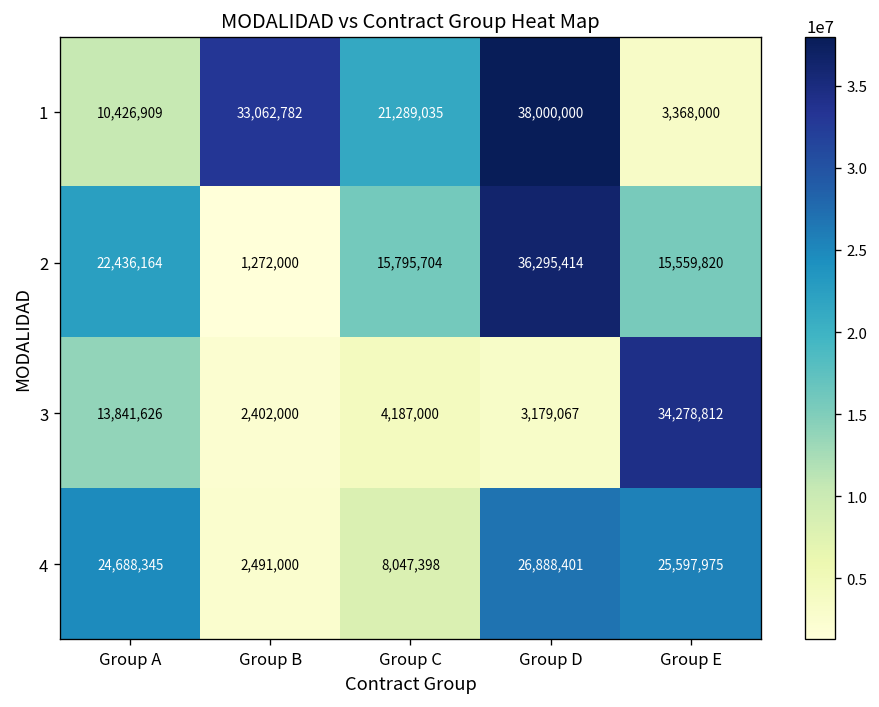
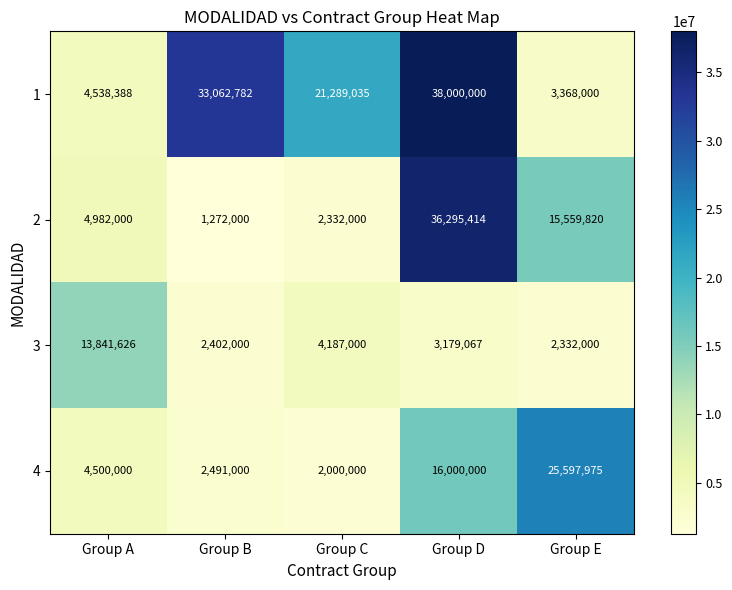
  {
    "1": {
-     "Group A": "10,426,909",
+     "Group A": "4,538,388",
      "Group B": "33,062,782",
      "Group C": "21,289,035",
      "Group D": "38,000,000",
      "Group E": "3,368,000"
    },
    "2": {
-     "Group A": "22,436,164",
+     "Group A": "4,982,000",
      "Group B": "1,272,000",
-     "Group C": "15,795,704",
+     "Group C": "2,332,000",
      "Group D": "36,295,414",
      "Group E": "15,559,820"
    },
    "3": {
      "Group A": "13,841,626",
      "Group B": "2,402,000",
      "Group C": "4,187,000",
      "Group D": "3,179,067",
-     "Group E": "34,278,812"
+     "Group E": "2,332,000"
    },
    "4": {
-     "Group A": "24,688,345",
+     "Group A": "4,500,000",
      "Group B": "2,491,000",
-     "Group C": "8,047,398",
-     "Group D": "26,888,401",
+     "Group C": "2,000,000",
+     "Group D": "16,000,000",
      "Group E": "25,597,975"
    }
  }
